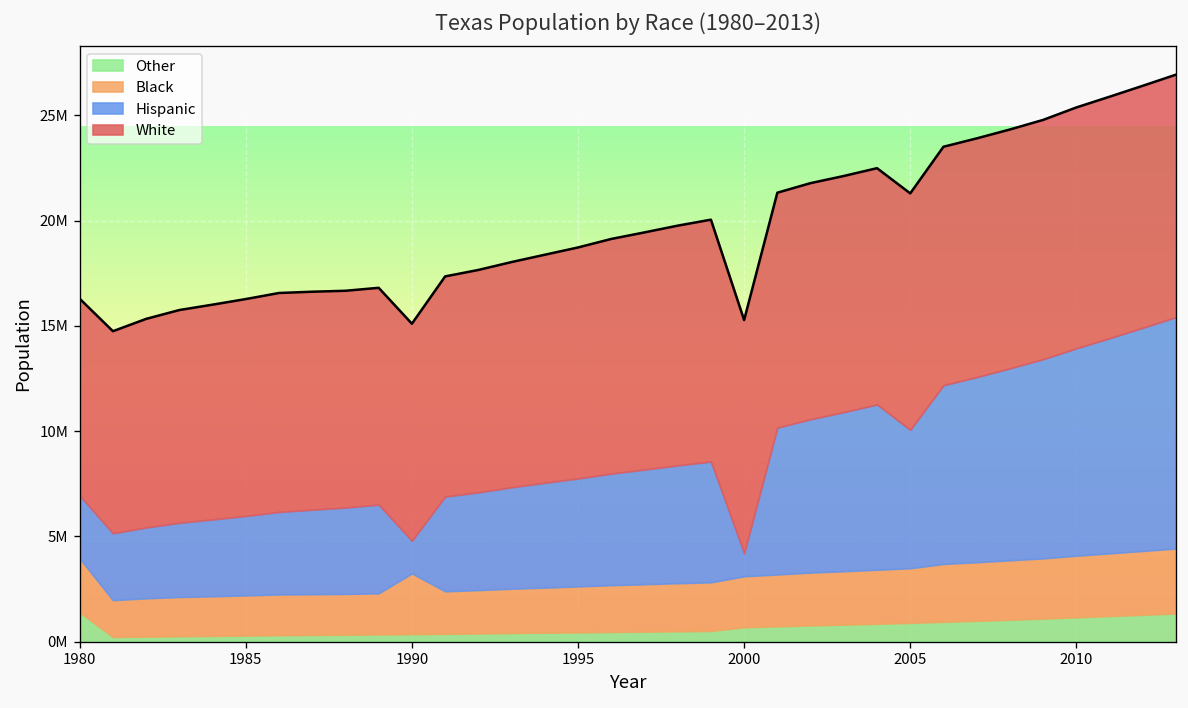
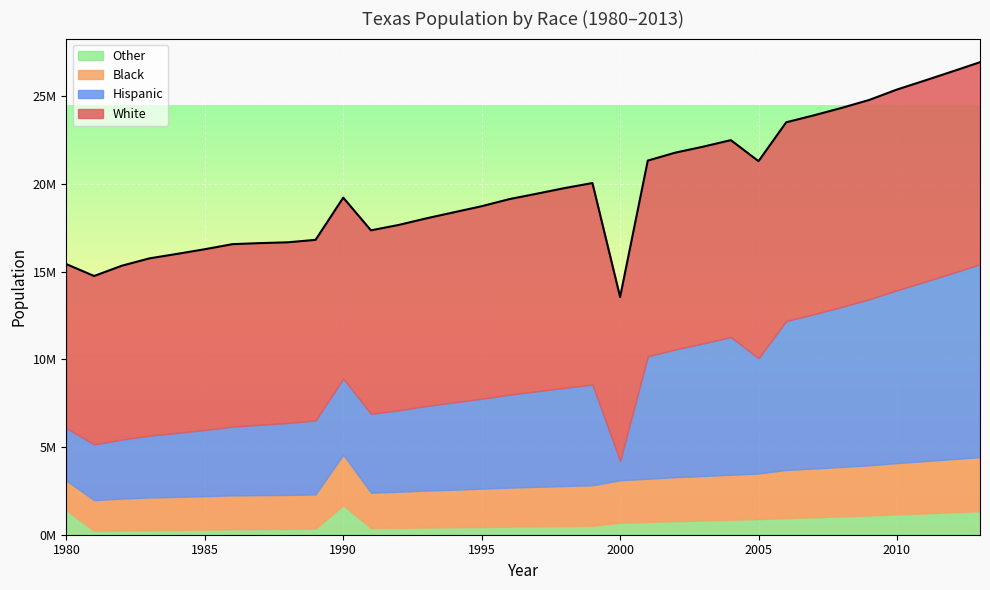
  {
    "Other": {
      "1980": 1400000,
      "1985": 300000,
-     "1990": 400000,
+     "1990": 1700000,
      "1995": 400000,
      "2000": 700000,
      "2005": 900000,
      "2010": 1200000
    },
    "Black": {
-     "1980": 2600000,
+     "1980": 1700000,
      "1985": 1900000,
      "1990": 2900000,
      "1995": 2200000,
      "2000": 2400000,
      "2005": 2600000,
      "2010": 2900000
    },
    "Hispanic": {
      "1980": 3000000,
      "1985": 3800000,
-     "1990": 1500000,
+     "1990": 4300000,
      "1995": 5100000,
      "2000": 1100000,
      "2005": 6600000,
      "2010": 9800000
    },
    "White": {
      "1980": 9300000,
      "1985": 10300000,
      "1990": 10300000,
      "1995": 11000000,
-     "2000": 11100000,
+     "2000": 9300000,
      "2005": 11200000,
      "2010": 11400000
    }
  }
